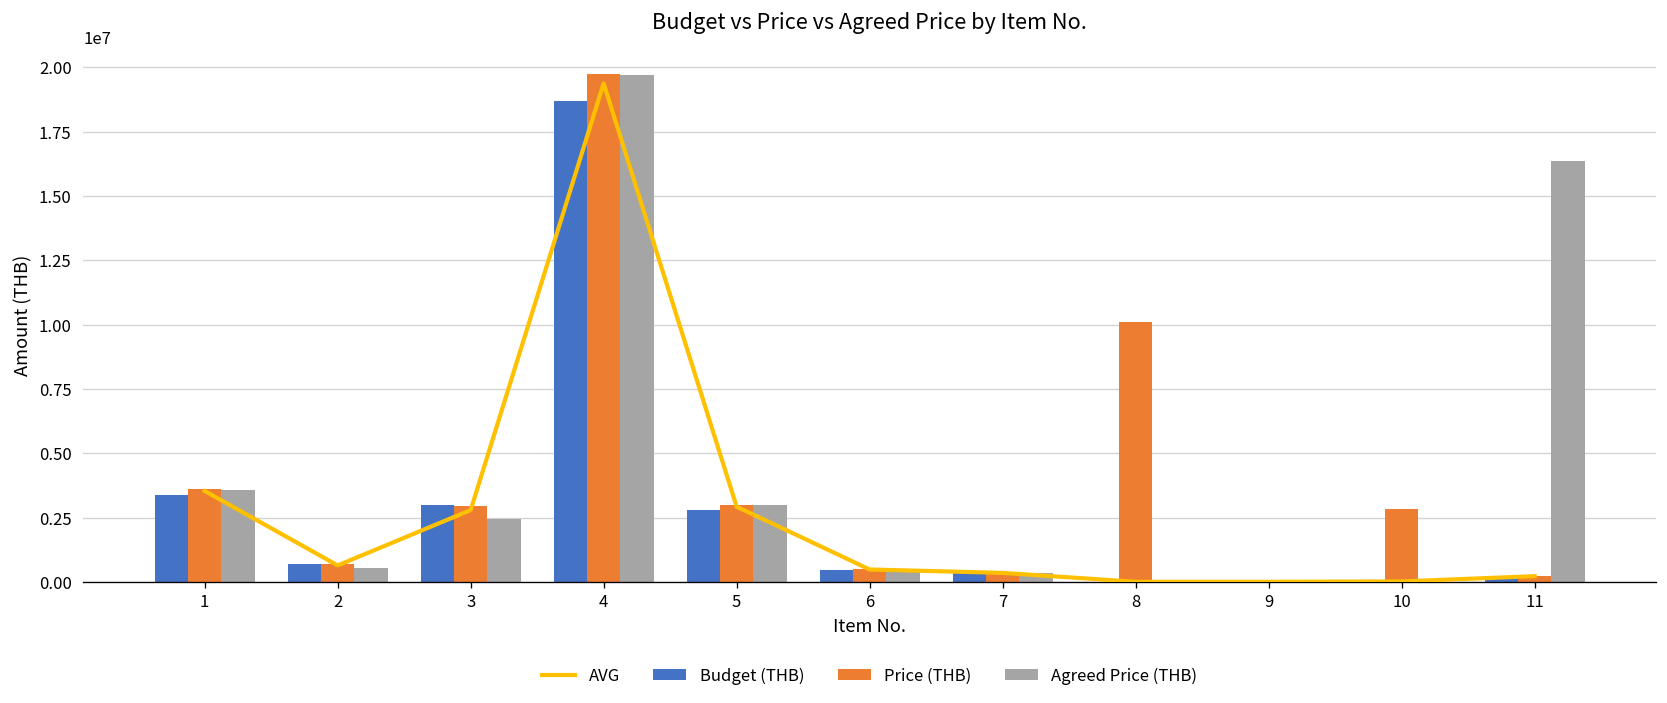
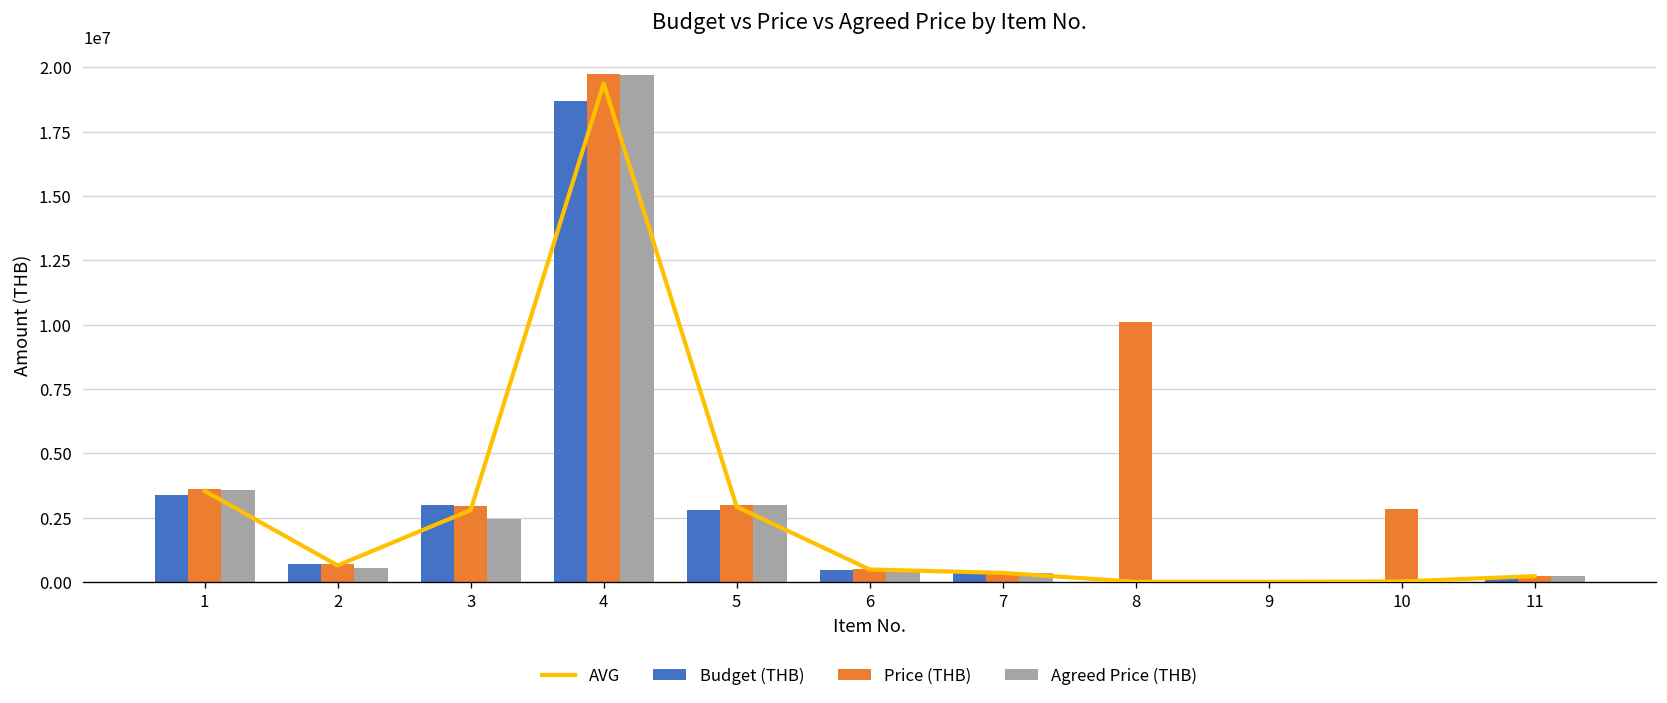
  {
    "Budget (THB)": {
      "1": 3400000,
      "2": 700000,
      "3": 3000000,
      "4": 18700000,
      "5": 2800000,
      "6": 500000,
      "7": 300000,
      "11": 200000
    },
    "AVG": {
      "1": 3500000,
      "2": 600000,
      "3": 2800000,
      "4": 19400000,
      "5": 2900000,
      "6": 500000,
      "7": 400000,
      "8": 0,
      "9": 0,
      "10": 0,
      "11": 200000
    },
    "Price (THB)": {
      "1": 3600000,
      "2": 700000,
      "3": 2900000,
      "4": 19800000,
      "5": 3000000,
      "6": 500000,
      "7": 400000,
      "8": 10100000,
      "10": 2800000,
      "11": 200000
    },
    "Agreed Price (THB)": {
      "1": 3600000,
      "2": 500000,
      "3": 2400000,
      "4": 19700000,
      "5": 3000000,
      "6": 500000,
      "7": 400000,
-     "11": 16400000
+     "11": 200000
    }
  }
